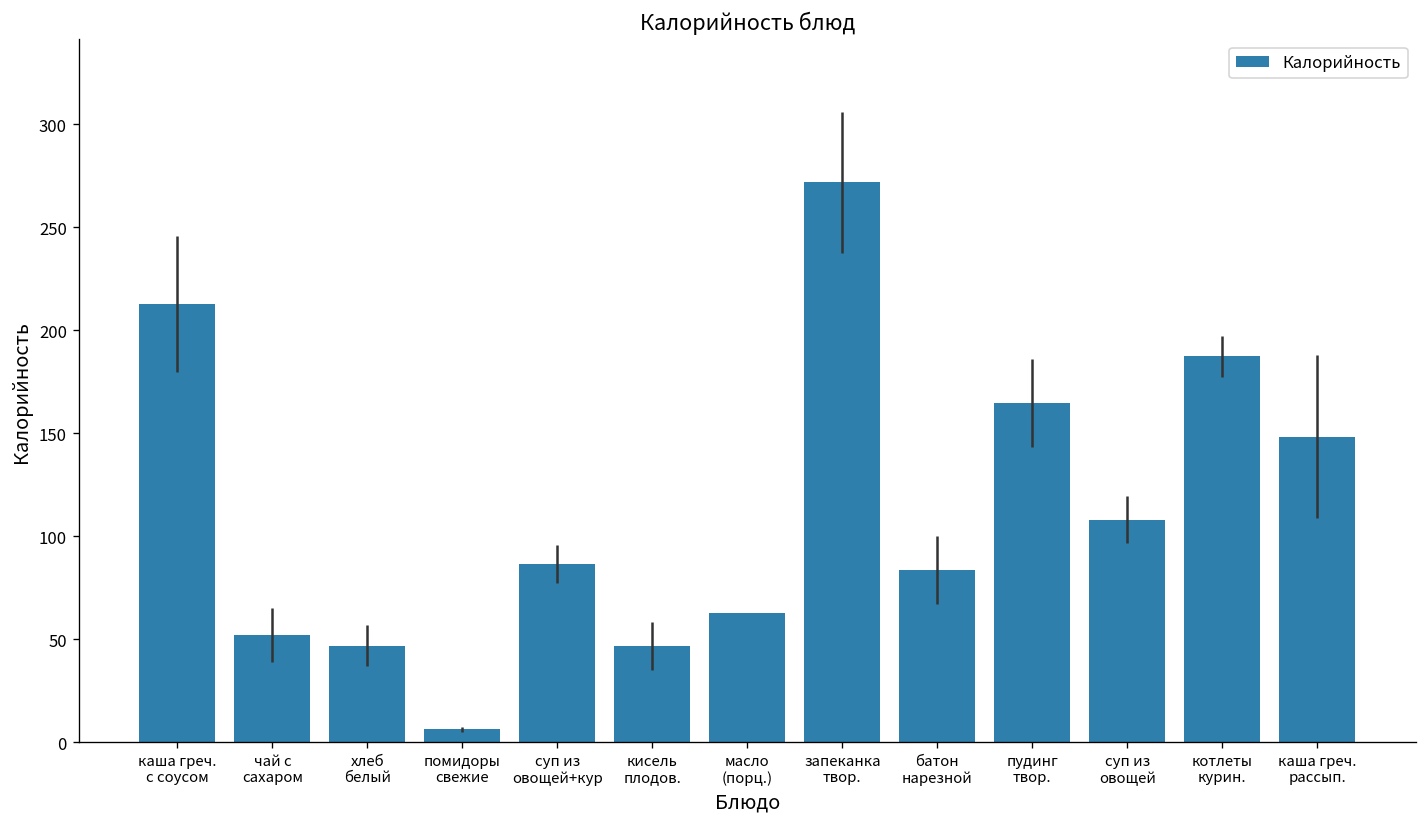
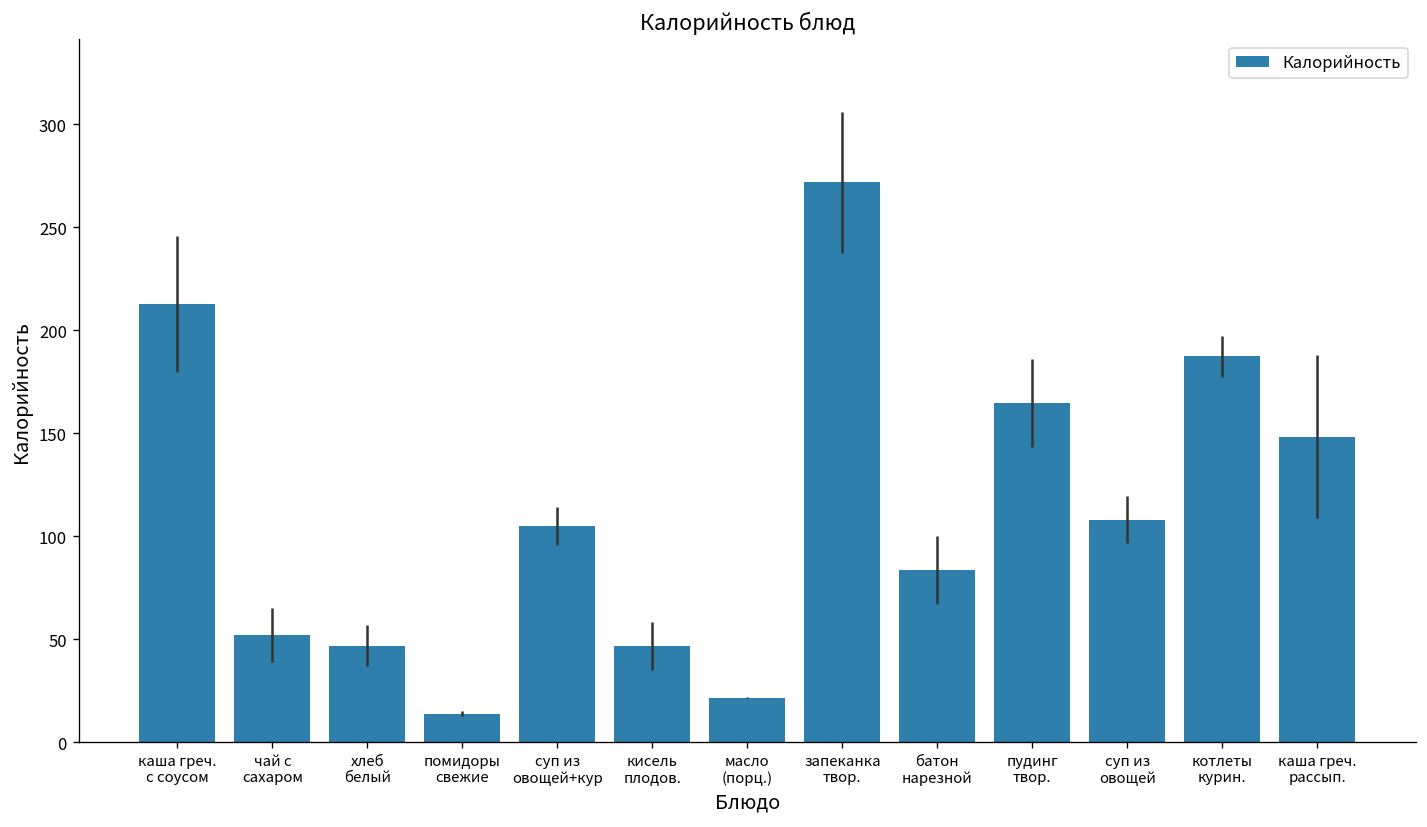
  {
    "каша греч. с соусом": 213,
    "чай с сахаром": 52,
    "хлеб белый": 47,
-   "помидоры свежие": 6,
-   "суп из овощей+кур": 87,
+   "помидоры свежие": 14,
+   "суп из овощей+кур": 105,
    "кисель плодов.": 47,
-   "масло (порц.)": 63,
+   "масло (порц.)": 22,
    "запеканка твор.": 272,
    "батон нарезной": 84,
    "пудинг твор.": 165,
    "суп из овощей": 108,
    "котлеты курин.": 187,
    "каша греч. рассып.": 148
  }
